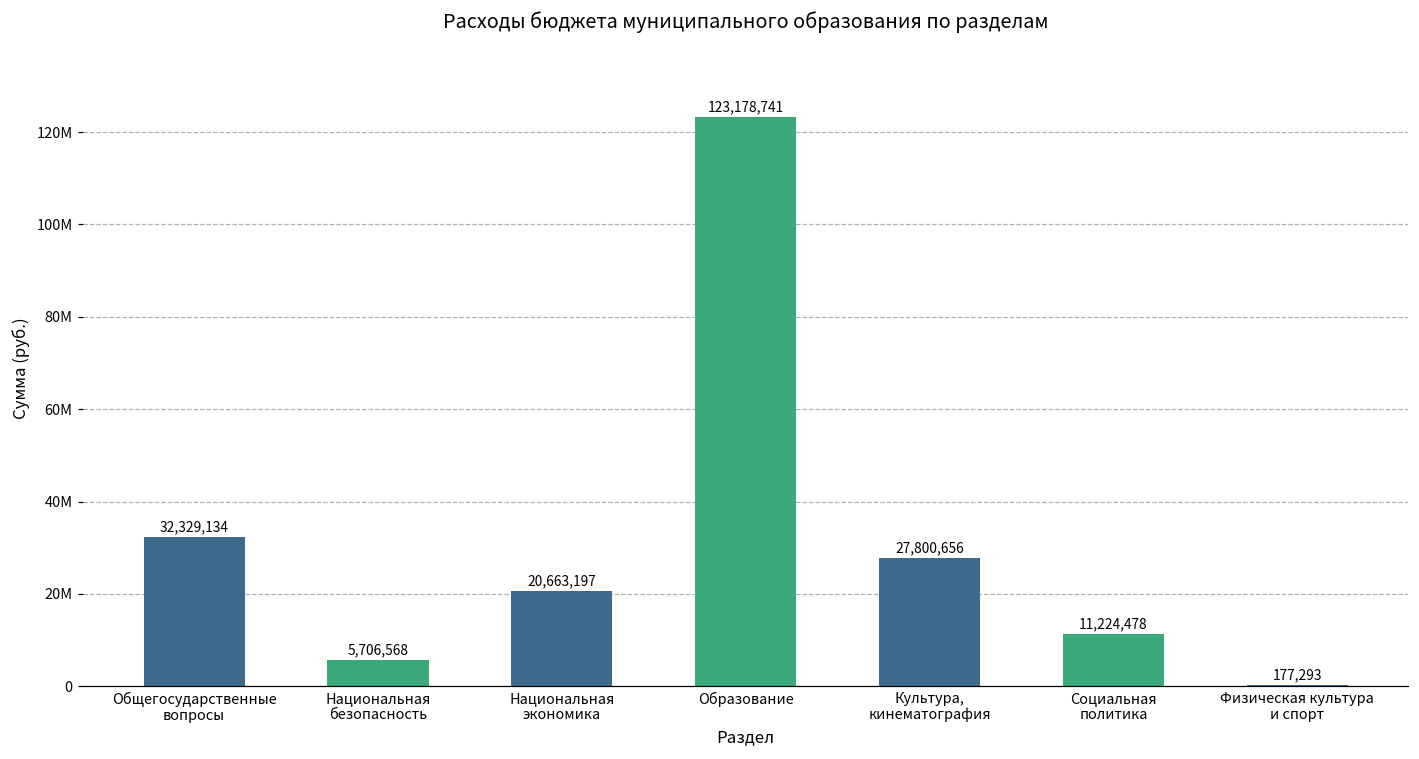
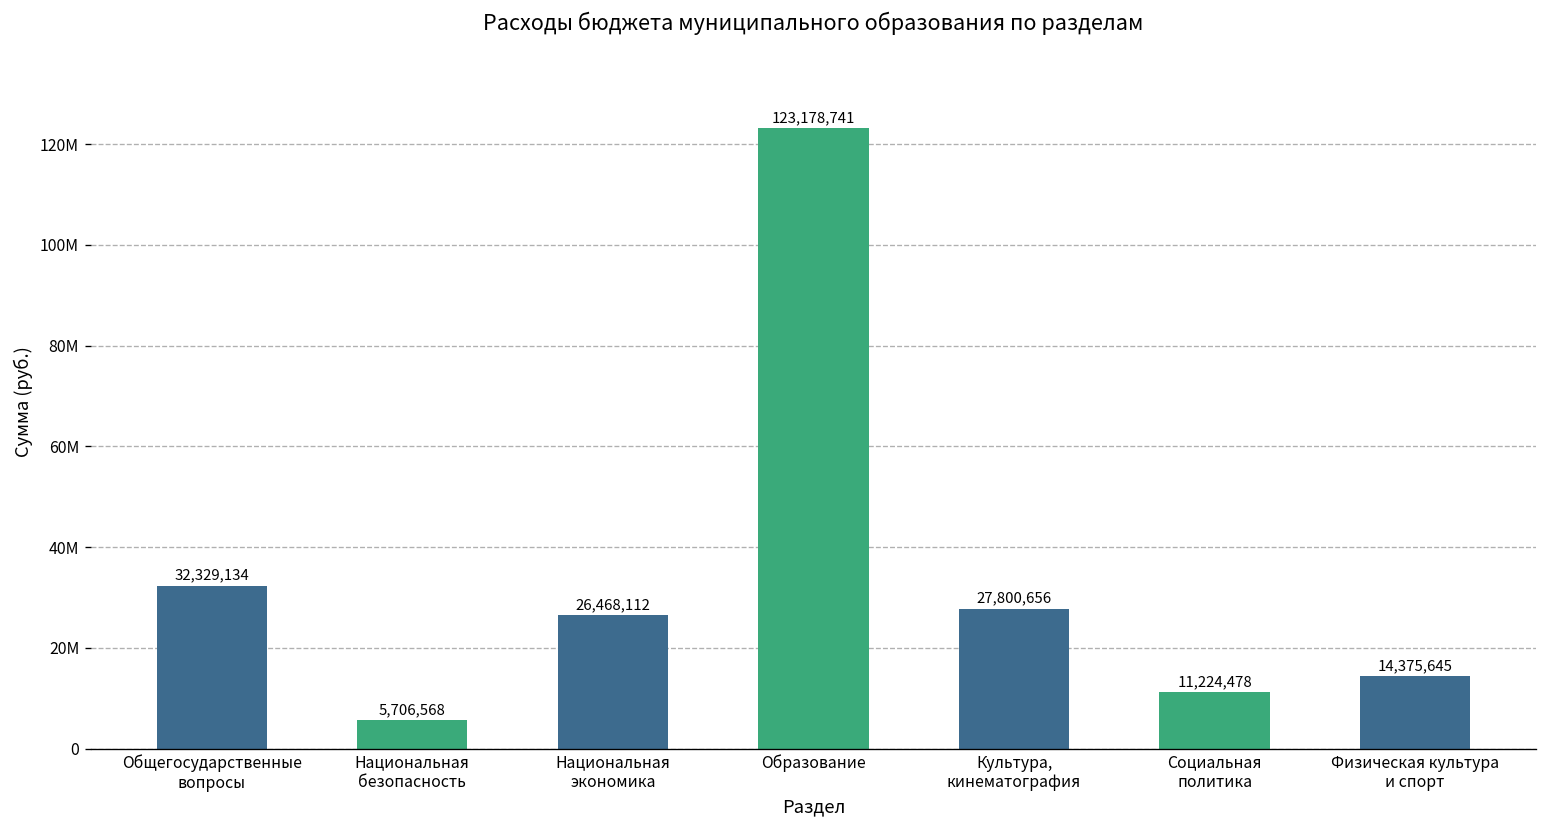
  {
    "Общегосударственные вопросы": "32,329,134",
    "Национальная безопасность": "5,706,568",
-   "Национальная экономика": "20,663,197",
+   "Национальная экономика": "26,468,112",
    "Образование": "123,178,741",
    "Культура, кинематография": "27,800,656",
    "Социальная политика": "11,224,478",
-   "Физическая культура и спорт": "177,293"
+   "Физическая культура и спорт": "14,375,645"
  }
